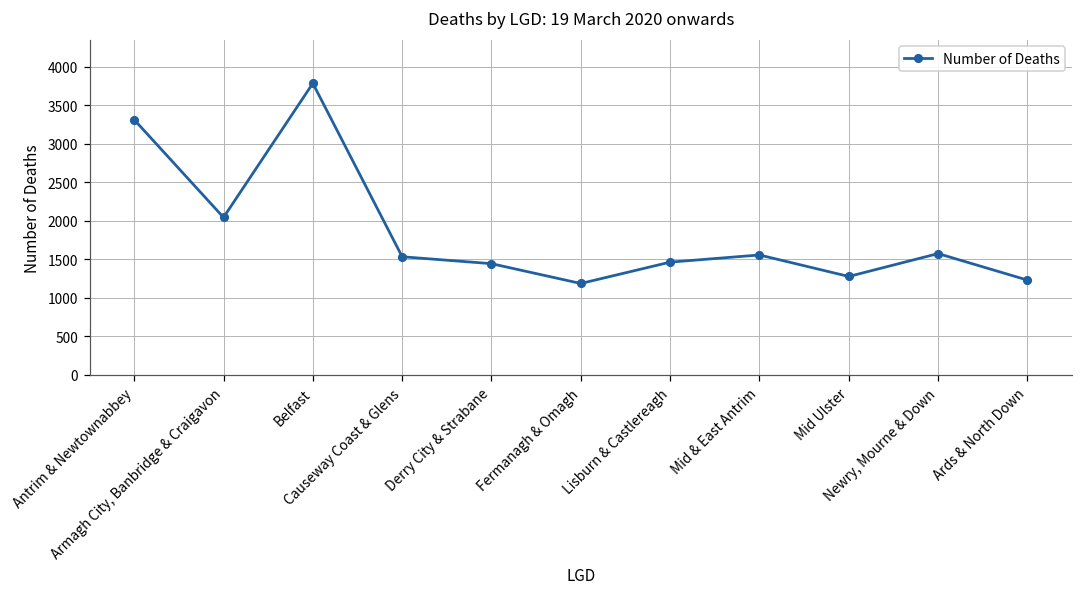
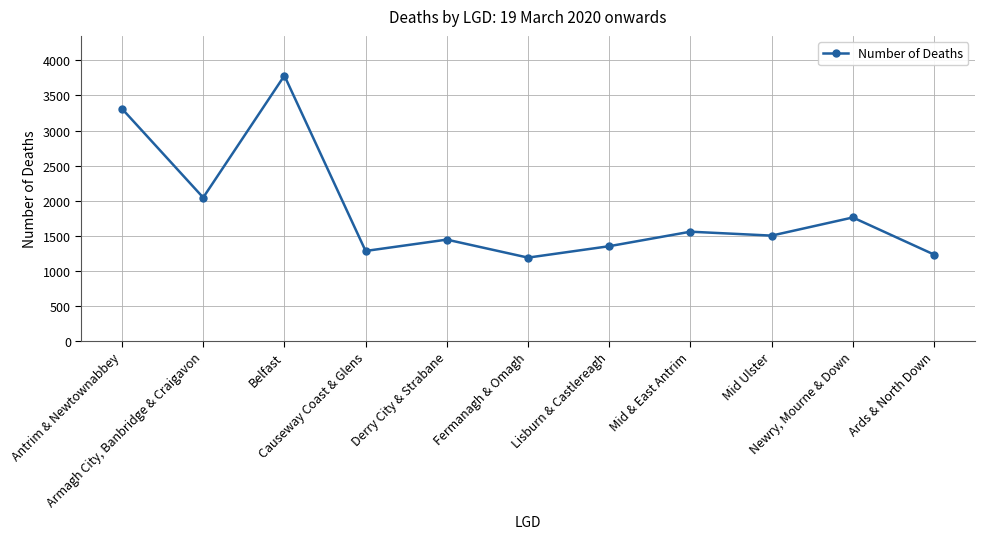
  {
    "Antrim & Newtownabbey": 3300,
    "Armagh City, Banbridge & Craigavon": 2000,
    "Belfast": 3800,
-   "Causeway Coast & Glens": 1500,
+   "Causeway Coast & Glens": 1300,
    "Derry City & Strabane": 1400,
    "Fermanagh & Omagh": 1200,
-   "Lisburn & Castlereagh": 1500,
+   "Lisburn & Castlereagh": 1300,
    "Mid & East Antrim": 1600,
-   "Mid Ulster": 1300,
-   "Newry, Mourne & Down": 1600,
+   "Mid Ulster": 1500,
+   "Newry, Mourne & Down": 1800,
    "Ards & North Down": 1200
  }
